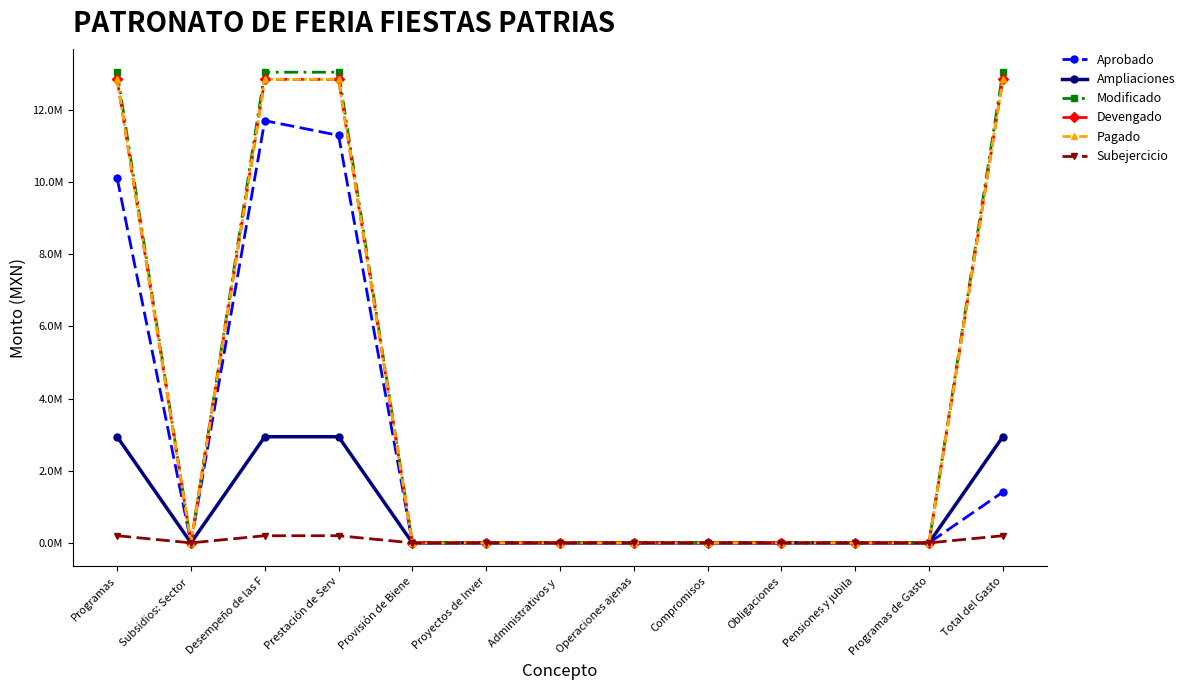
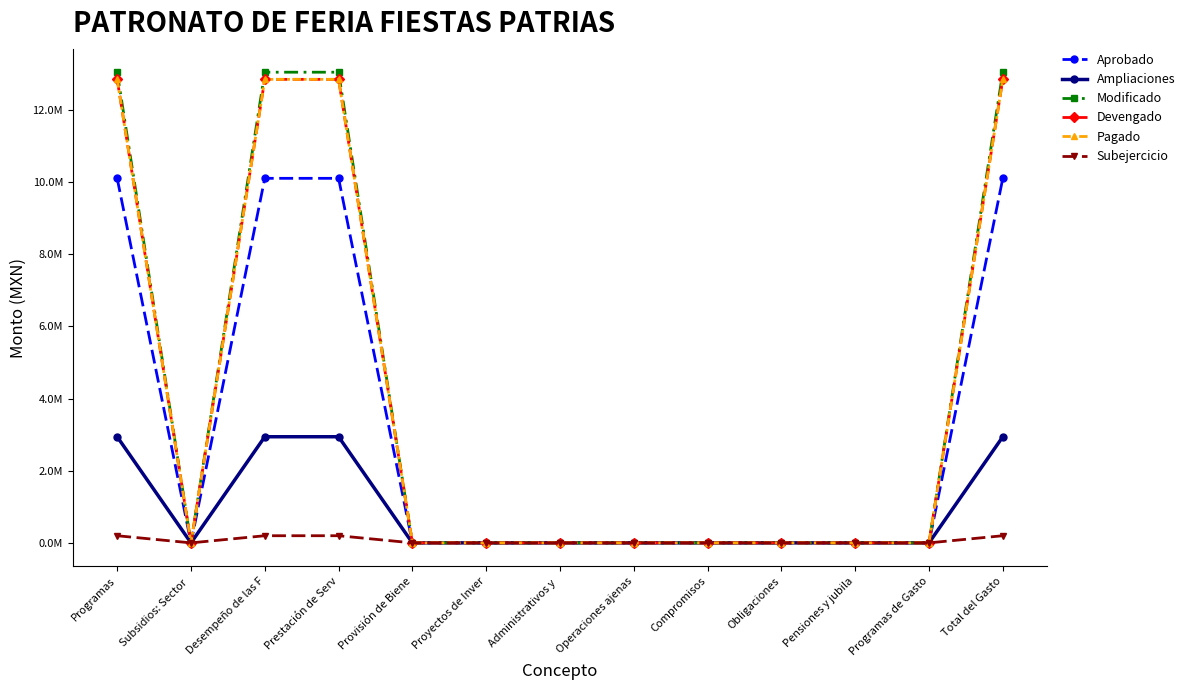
  {
    "Aprobado": {
      "Programas": 10100000,
-     "Desempeño de las F": 11700000,
-     "Prestación de Serv": 11300000,
-     "Total del Gasto": 1400000
+     "Desempeño de las F": 10100000,
+     "Prestación de Serv": 10100000,
+     "Total del Gasto": 10100000
    },
    "Ampliaciones": {
      "Programas": 2900000,
      "Desempeño de las F": 2900000,
      "Prestación de Serv": 2900000,
      "Total del Gasto": 2900000
    },
    "Modificado": {
      "Programas": 13000000,
      "Desempeño de las F": 13000000,
      "Prestación de Serv": 13000000,
      "Total del Gasto": 13000000
    },
    "Pagado": {
      "Programas": 12800000,
      "Desempeño de las F": 12800000,
      "Prestación de Serv": 12800000,
      "Total del Gasto": 12800000
    },
    "Subejercicio": {
      "Programas": 200000,
      "Desempeño de las F": 200000,
      "Prestación de Serv": 200000,
      "Total del Gasto": 200000
    }
  }
